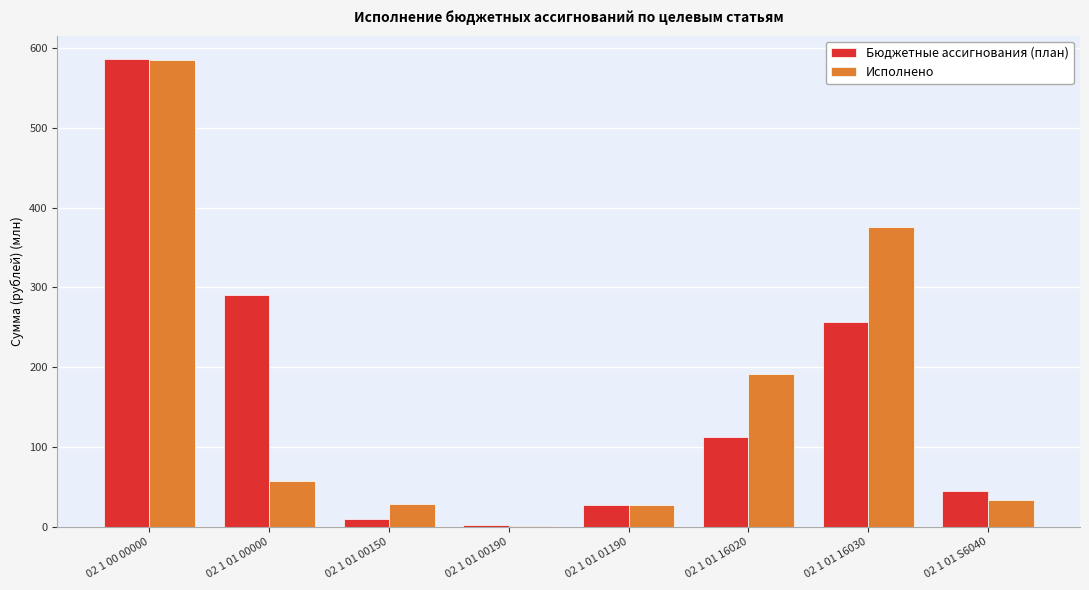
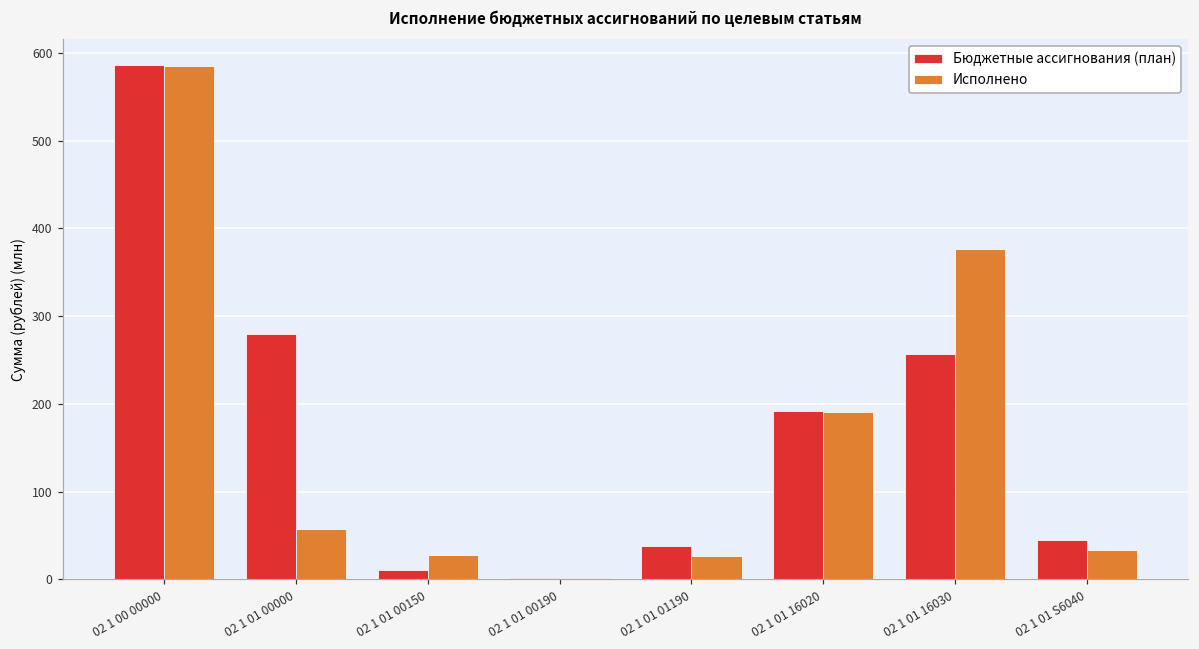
  {
    "Бюджетные ассигнования (план)": {
      "02 1 00 00000": 590,
-     "02 1 01 00000": 290,
+     "02 1 01 00000": 280,
      "02 1 01 00150": 10,
-     "02 1 01 01190": 30,
-     "02 1 01 16020": 110,
+     "02 1 01 01190": 40,
+     "02 1 01 16020": 190,
      "02 1 01 16030": 260,
      "02 1 01 S6040": 40
    },
    "Исполнено": {
      "02 1 00 00000": 590,
      "02 1 01 00000": 60,
      "02 1 01 00150": 30,
      "02 1 01 01190": 30,
      "02 1 01 16020": 190,
      "02 1 01 16030": 380,
      "02 1 01 S6040": 30
    }
  }
